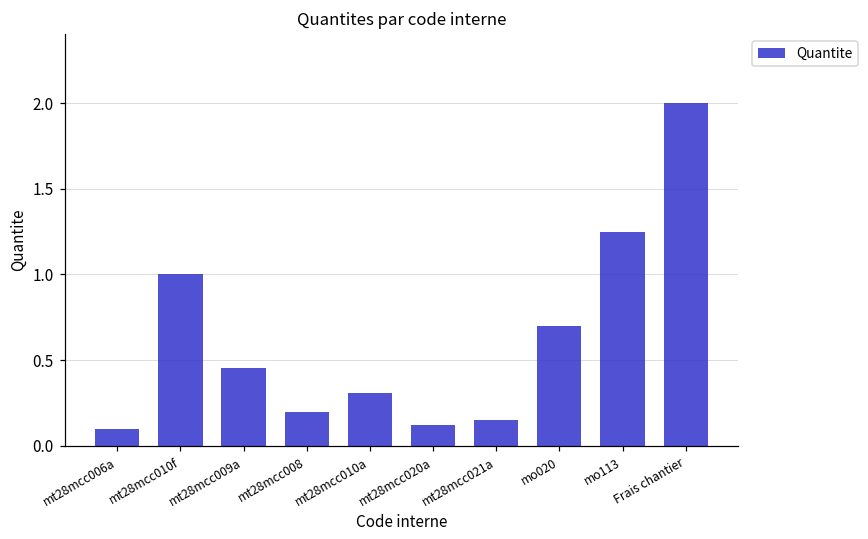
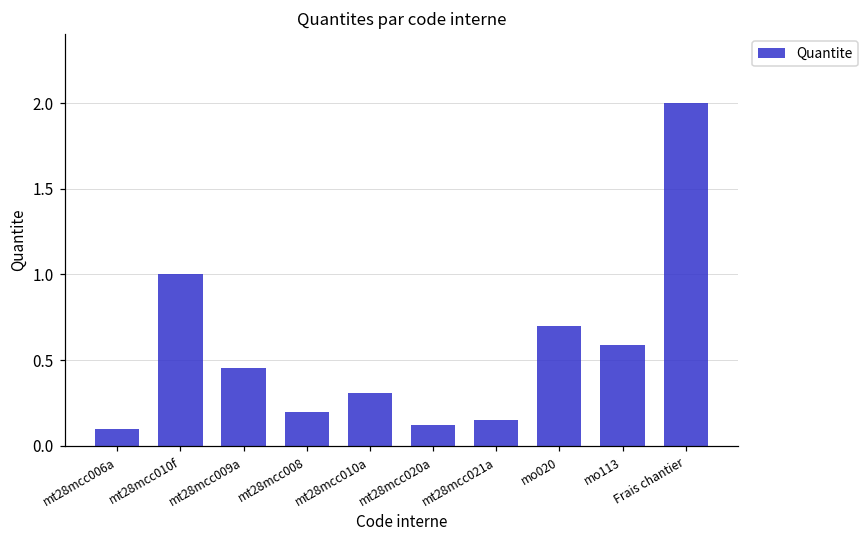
  {
    "mt28mcc006a": 0.10,
    "mt28mcc010f": 1.00,
    "mt28mcc009a": 0.46,
    "mt28mcc008": 0.20,
    "mt28mcc010a": 0.31,
    "mt28mcc020a": 0.12,
    "mt28mcc021a": 0.15,
    "mo020": 0.70,
-   "mo113": 1.25,
+   "mo113": 0.59,
    "Frais chantier": 2.00
  }
